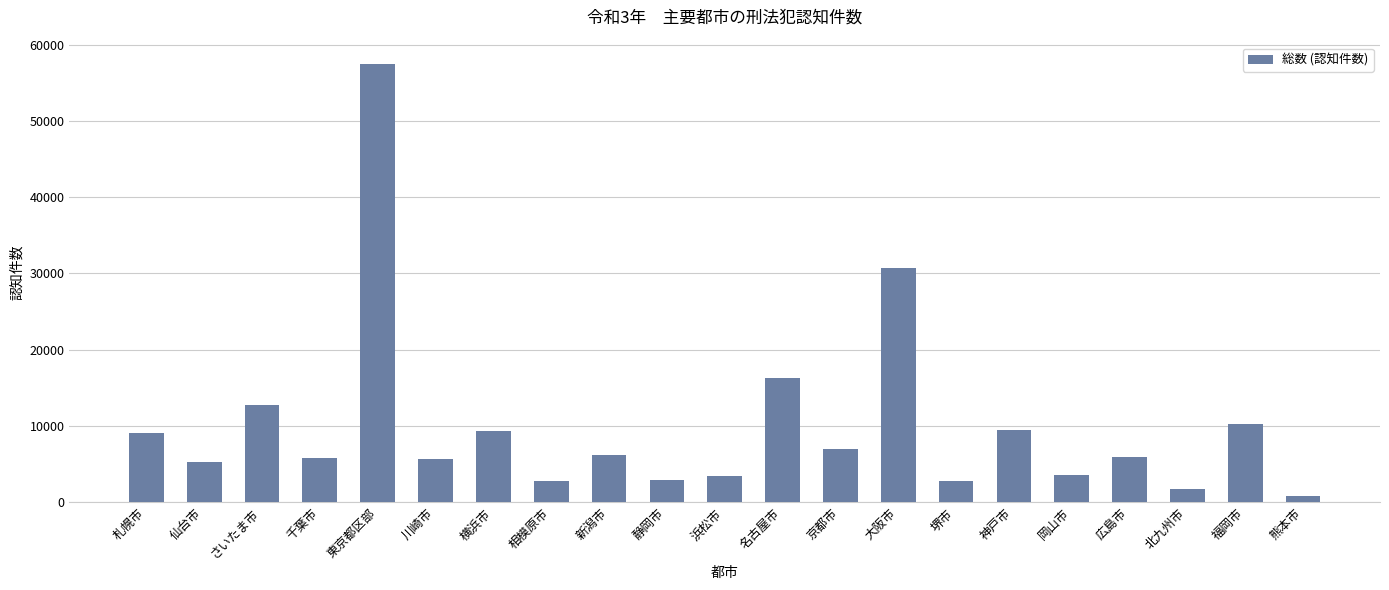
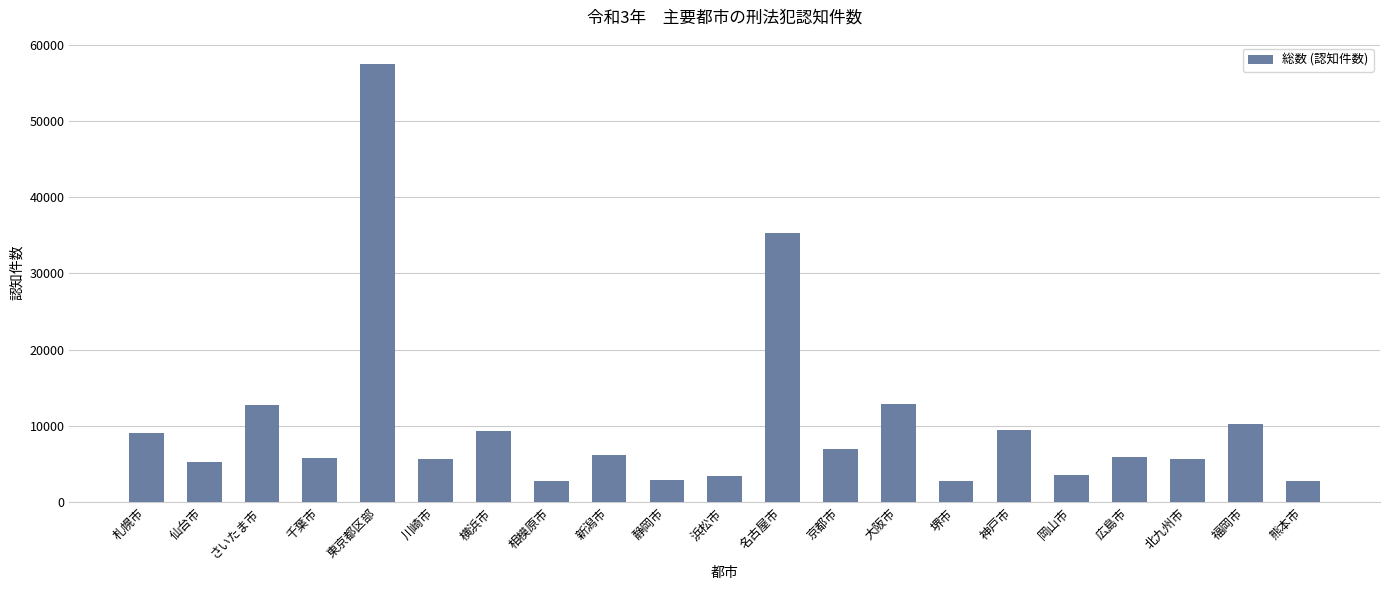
  {
    "札幌市": 9000,
    "仙台市": 5000,
    "さいたま市": 13000,
    "千葉市": 6000,
    "東京都区部": 57000,
    "川崎市": 6000,
    "横浜市": 9000,
    "相模原市": 3000,
    "新潟市": 6000,
    "静岡市": 3000,
    "浜松市": 3000,
-   "名古屋市": 16000,
+   "名古屋市": 35000,
    "京都市": 7000,
-   "大阪市": 31000,
+   "大阪市": 13000,
    "堺市": 3000,
    "神戸市": 9000,
    "岡山市": 4000,
    "広島市": 6000,
-   "北九州市": 2000,
+   "北九州市": 6000,
    "福岡市": 10000,
-   "熊本市": 1000
+   "熊本市": 3000
  }
